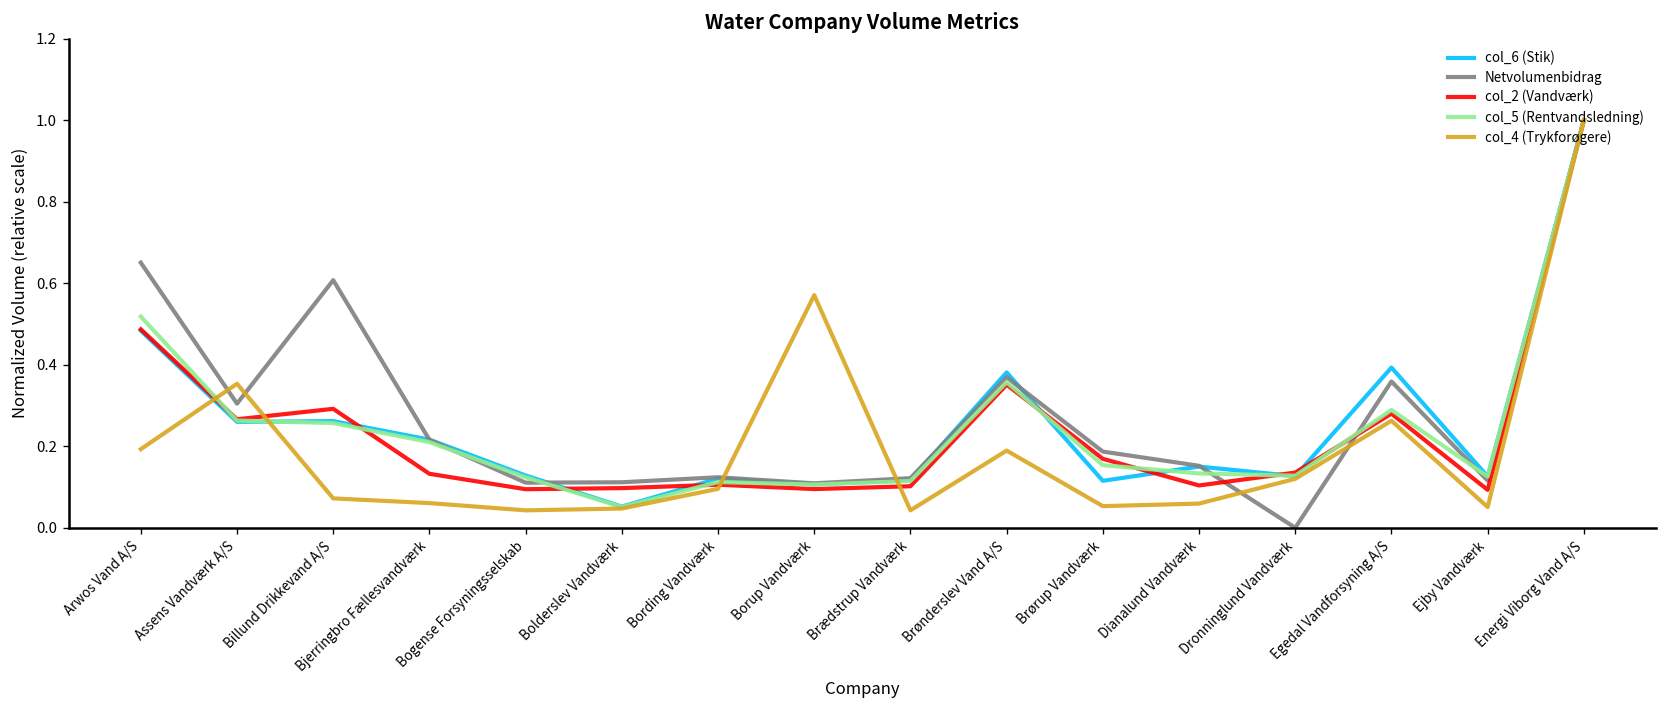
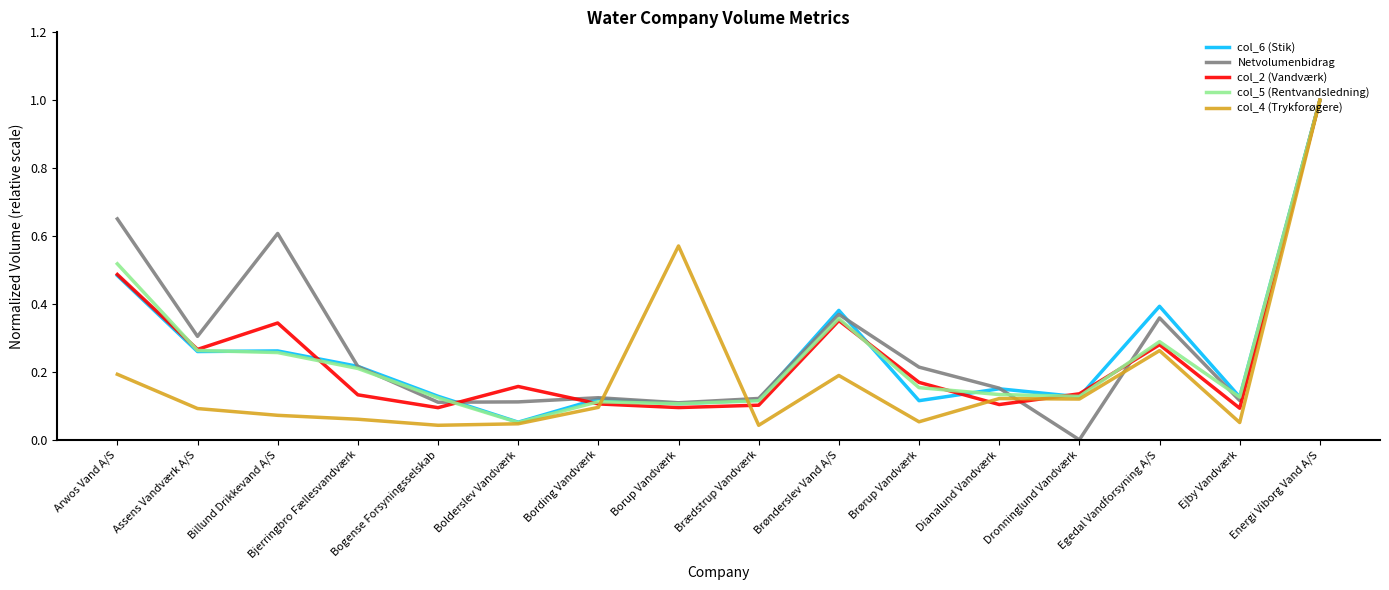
  {
    "col_6 (Stik)": {
      "Brønderslev Vand A/S": 0.38,
      "Brørup Vandværk": 0.12,
      "Egedal Vandforsyning A/S": 0.39
    },
    "Netvolumenbidrag": {
      "Arwos Vand A/S": 0.65,
      "Assens Vandværk A/S": 0.30,
      "Billund Drikkevand A/S": 0.61,
      "Bogense Forsyningsselskab": 0.11,
      "Bolderslev Vandværk": 0.11,
      "Brønderslev Vand A/S": 0.37,
-     "Brørup Vandværk": 0.19,
+     "Brørup Vandværk": 0.21,
      "Dronninglund Vandværk": 0.00,
      "Egedal Vandforsyning A/S": 0.36,
      "Ejby Vandværk": 0.12
    },
    "col_2 (Vandværk)": {
-     "Billund Drikkevand A/S": 0.29,
+     "Billund Drikkevand A/S": 0.34,
      "Bjerringbro Fællesvandværk": 0.13,
      "Bogense Forsyningsselskab": 0.09,
-     "Bolderslev Vandværk": 0.10,
+     "Bolderslev Vandværk": 0.16,
      "Borup Vandværk": 0.09,
      "Brædstrup Vandværk": 0.10,
      "Brørup Vandværk": 0.17,
      "Dianalund Vandværk": 0.10,
      "Dronninglund Vandværk": 0.14,
      "Egedal Vandforsyning A/S": 0.28,
      "Ejby Vandværk": 0.09
    },
    "col_5 (Rentvandsledning)": {
      "Arwos Vand A/S": 0.52,
      "Brørup Vandværk": 0.15,
      "Dianalund Vandværk": 0.13,
      "Egedal Vandforsyning A/S": 0.29
    },
    "col_4 (Trykforøgere)": {
      "Arwos Vand A/S": 0.19,
-     "Assens Vandværk A/S": 0.35,
+     "Assens Vandværk A/S": 0.09,
      "Billund Drikkevand A/S": 0.07,
      "Bjerringbro Fællesvandværk": 0.06,
      "Bogense Forsyningsselskab": 0.04,
      "Bording Vandværk": 0.10,
      "Borup Vandværk": 0.57,
      "Brædstrup Vandværk": 0.04,
      "Brønderslev Vand A/S": 0.19,
      "Brørup Vandværk": 0.05,
-     "Dianalund Vandværk": 0.06,
+     "Dianalund Vandværk": 0.12,
      "Egedal Vandforsyning A/S": 0.26,
      "Ejby Vandværk": 0.05
    }
  }
